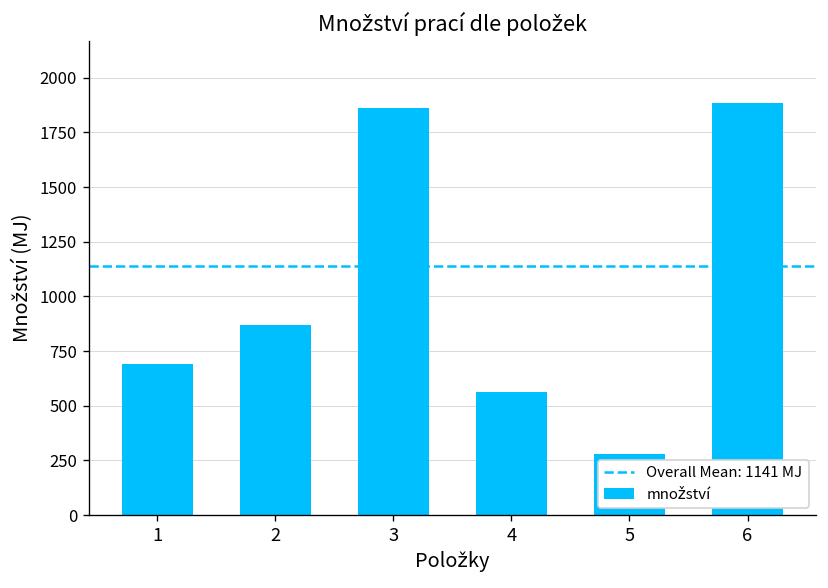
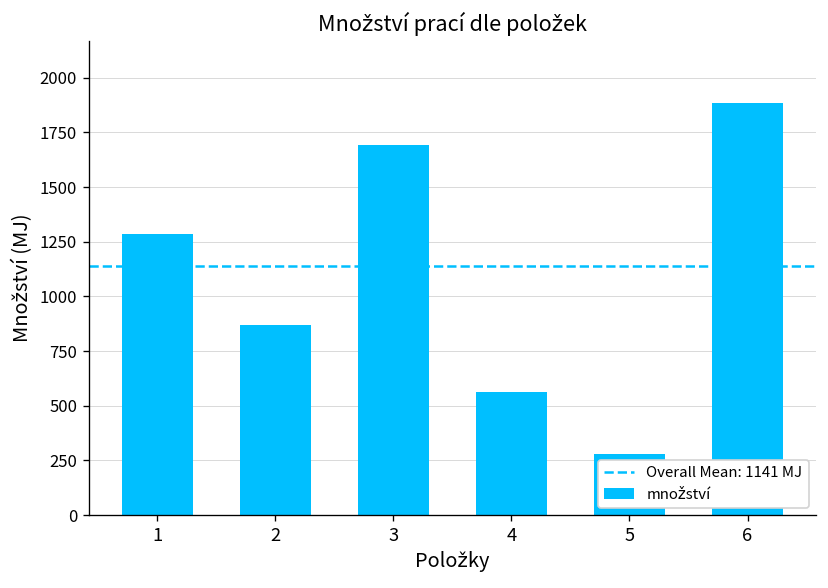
  {
-   "1": 690,
+   "1": 1290,
    "2": 870,
-   "3": 1860,
+   "3": 1690,
    "4": 570,
    "5": 280,
    "6": 1890
  }
